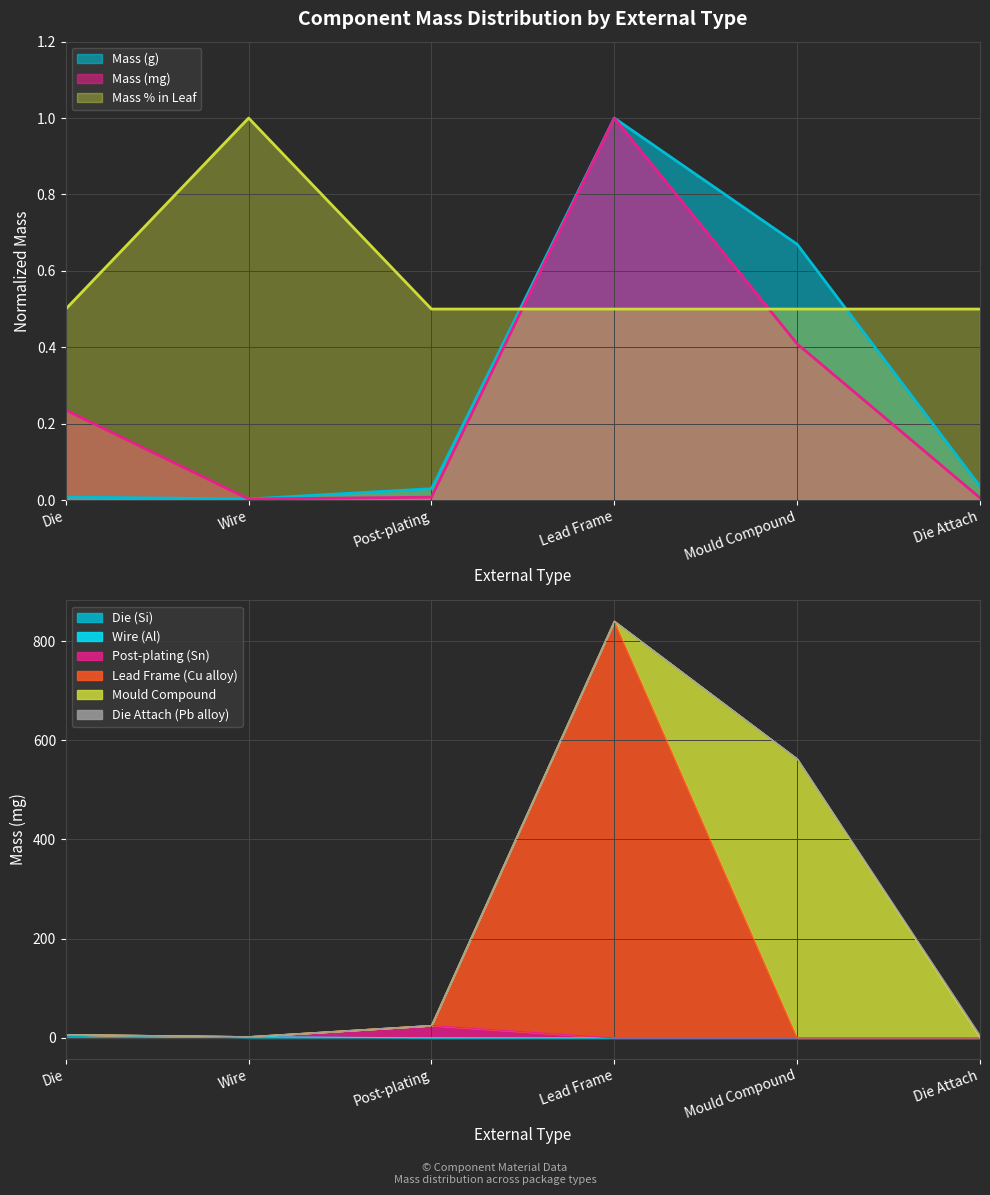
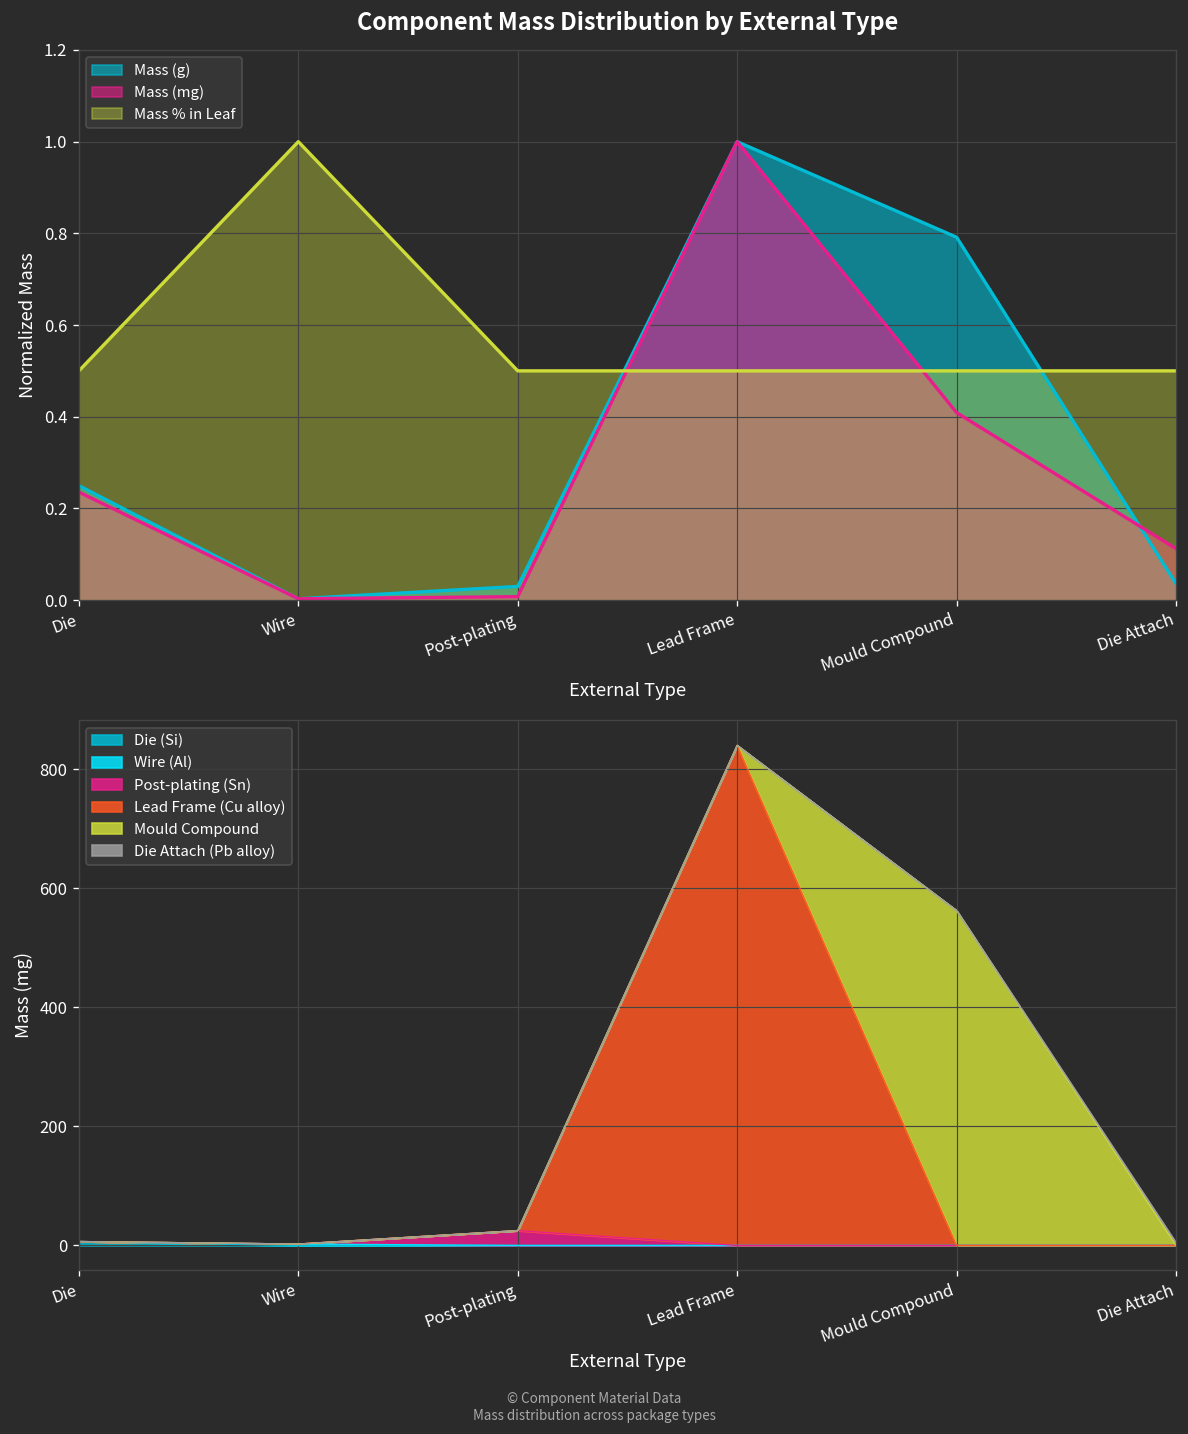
  {
    "Component Mass Distribution by External Type": {
      "Mass (g)": {
-       "Die": 0.01,
+       "Die": 0.25,
        "Post-plating": 0.03,
-       "Mould Compound": 0.67,
+       "Mould Compound": 0.79,
        "Die Attach": 0.04
      },
      "Mass (mg)": {
        "Die": 0.24,
        "Post-plating": 0.01,
        "Mould Compound": 0.41,
-       "Die Attach": 0.01
+       "Die Attach": 0.11
      },
      "Mass % in Leaf": {
        "Die": 0.50,
        "Wire": 1.00,
        "Post-plating": 0.50,
        "Lead Frame": 0.50,
        "Mould Compound": 0.50,
        "Die Attach": 0.50
      }
    }
  }
